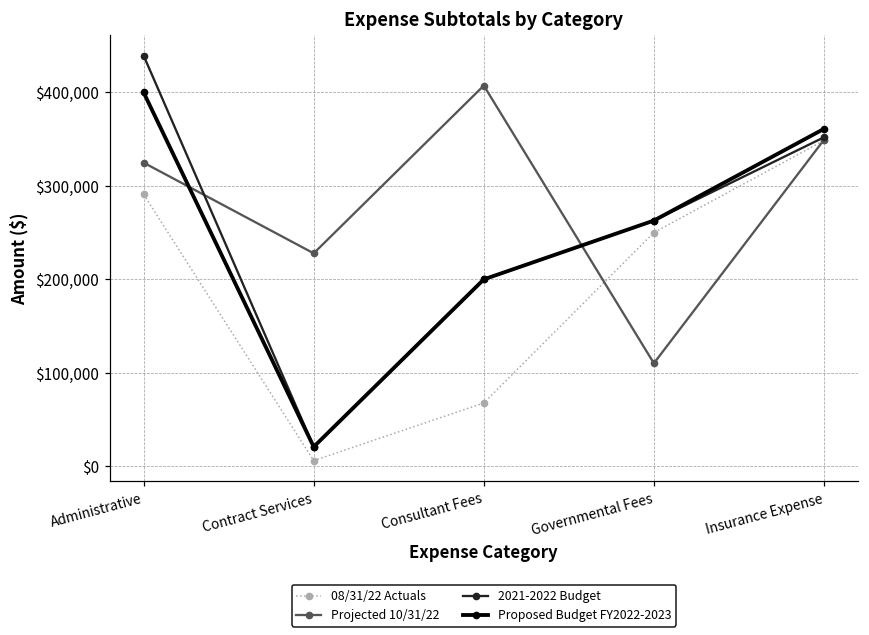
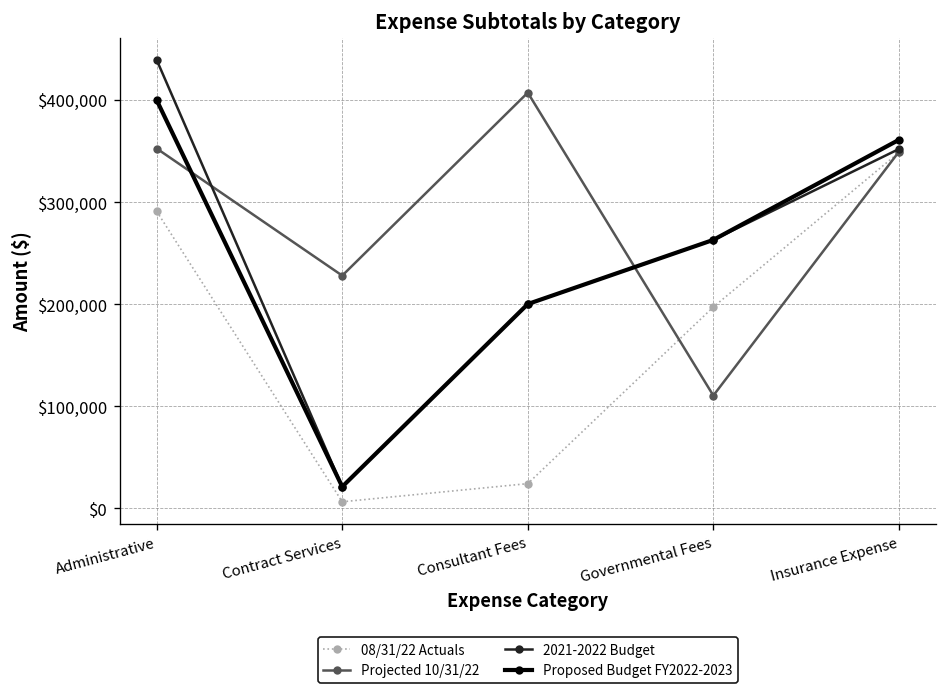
  {
    "08/31/22 Actuals": {
      "Administrative": "$290,000",
      "Contract Services": "$10,000",
-     "Consultant Fees": "$70,000",
-     "Governmental Fees": "$250,000"
+     "Consultant Fees": "$20,000",
+     "Governmental Fees": "$200,000"
    },
    "Projected 10/31/22": {
-     "Administrative": "$320,000",
+     "Administrative": "$350,000",
      "Contract Services": "$230,000",
      "Consultant Fees": "$410,000",
      "Governmental Fees": "$110,000"
    }
  }
